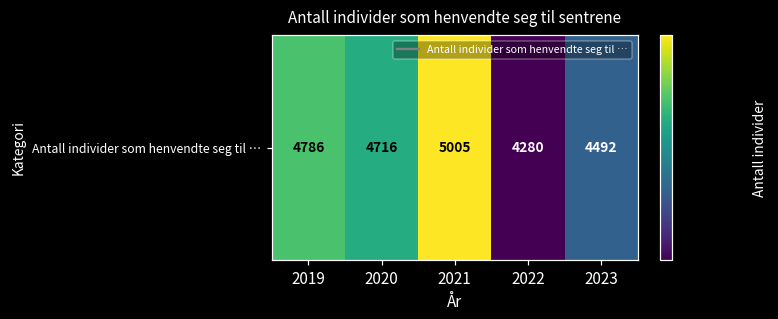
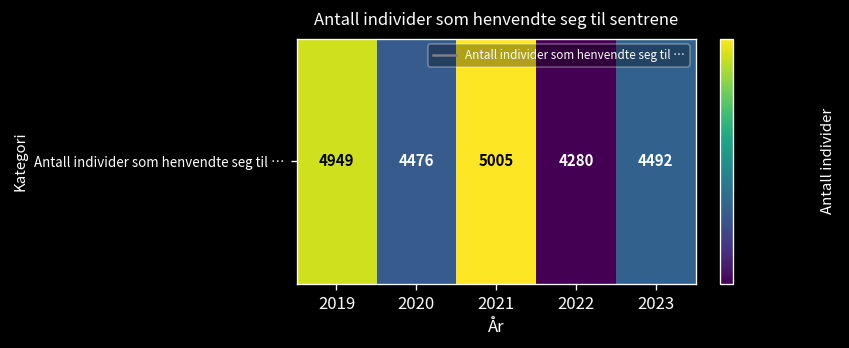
  {
    "Antall individer som henvendte seg til …": {
-     "2019": 4786,
-     "2020": 4716,
+     "2019": 4949,
+     "2020": 4476,
      "2021": 5005,
      "2022": 4280,
      "2023": 4492
    }
  }
